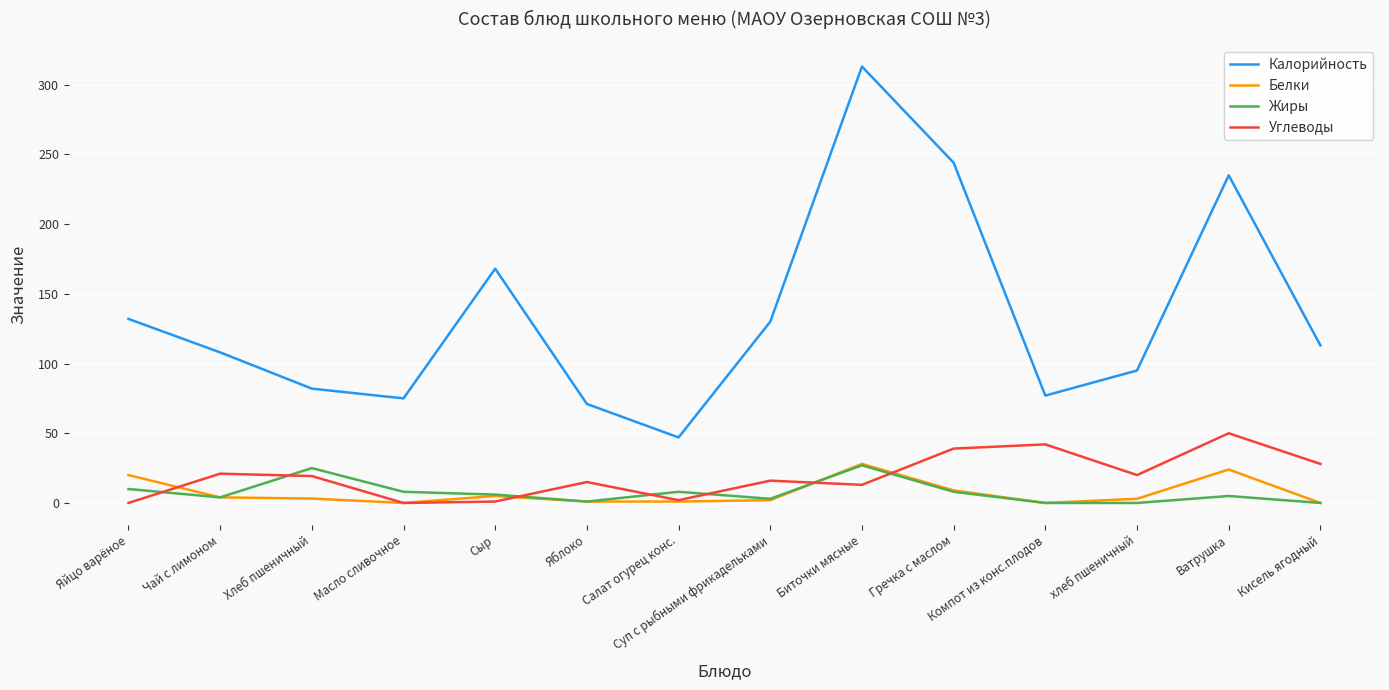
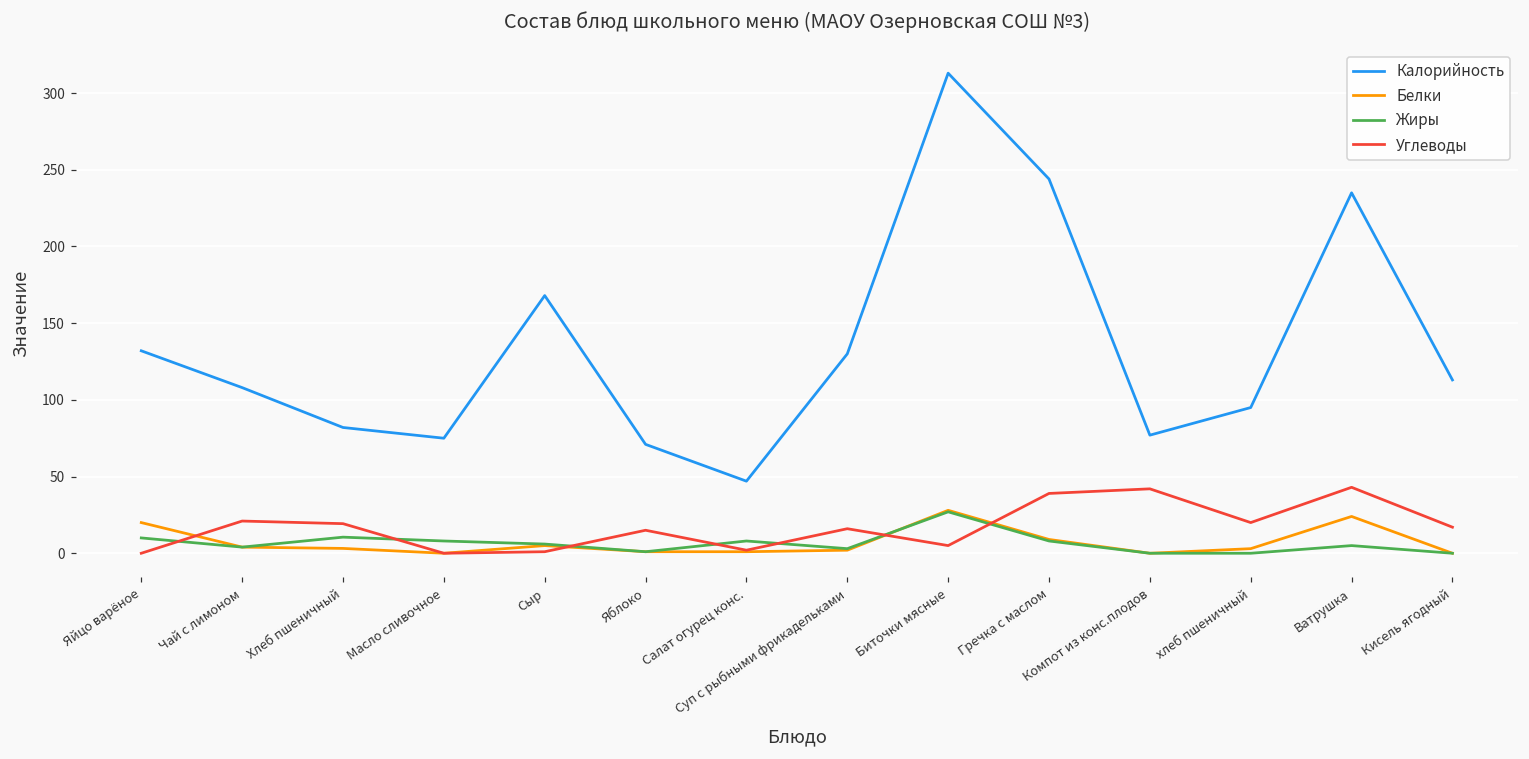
  {
    "Калорийность": {
      "Яйцо варёное": 132,
      "Чай с лимоном": 108,
      "Хлеб пшеничный": 82,
      "Масло сливочное": 75,
      "Сыр": 168,
      "Яблоко": 71,
      "Салат огурец конс.": 47,
      "Суп с рыбными фрикадельками": 130,
      "Биточки мясные": 313,
      "Гречка с маслом": 244,
      "Компот из конс.плодов": 77,
      "хлеб пшеничный": 95,
      "Ватрушка": 235,
      "Кисель ягодный": 113
    },
    "Белки": {
      "Яйцо варёное": 20,
      "Хлеб пшеничный": 3,
      "хлеб пшеничный": 3,
      "Ватрушка": 24
    },
    "Жиры": {
      "Яйцо варёное": 10,
-     "Хлеб пшеничный": 25,
+     "Хлеб пшеничный": 11,
      "Масло сливочное": 8,
      "Салат огурец конс.": 8,
      "хлеб пшеничный": 0,
      "Ватрушка": 5
    },
    "Углеводы": {
      "Яйцо варёное": 0,
      "Чай с лимоном": 21,
      "Хлеб пшеничный": 19,
      "Сыр": 1,
      "Яблоко": 15,
      "Суп с рыбными фрикадельками": 16,
-     "Биточки мясные": 13,
+     "Биточки мясные": 5,
      "Гречка с маслом": 39,
      "Компот из конс.плодов": 42,
      "хлеб пшеничный": 20,
-     "Ватрушка": 50,
-     "Кисель ягодный": 28
+     "Ватрушка": 43,
+     "Кисель ягодный": 17
    }
  }
